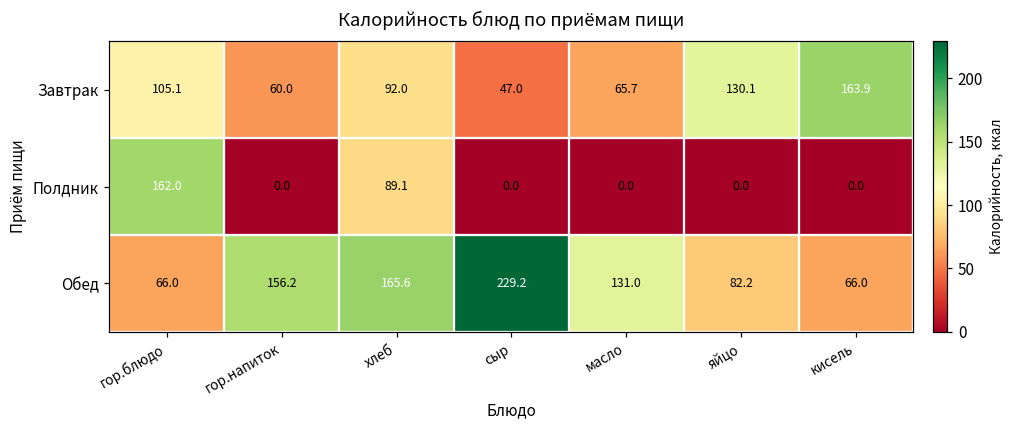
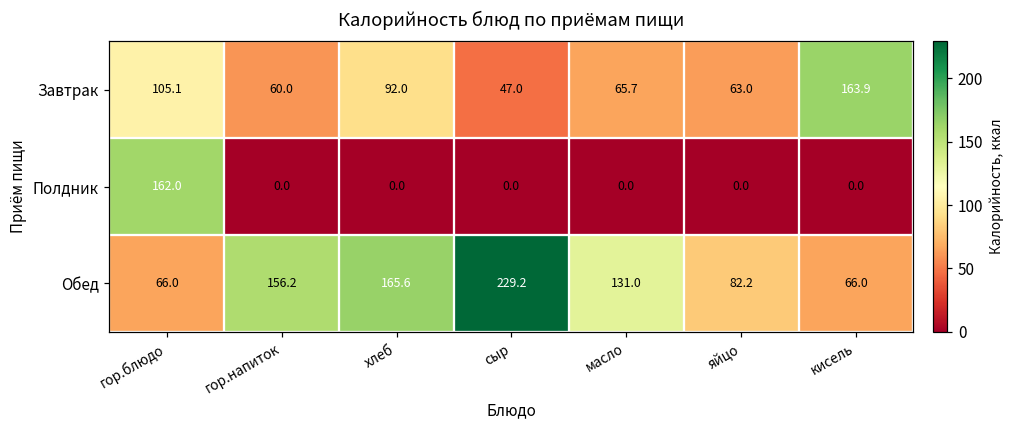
  {
    "Завтрак": {
      "гор.блюдо": 105.1,
      "гор.напиток": 60.0,
      "хлеб": 92.0,
      "сыр": 47.0,
      "масло": 65.7,
-     "яйцо": 130.1,
+     "яйцо": 63.0,
      "кисель": 163.9
    },
    "Полдник": {
      "гор.блюдо": 162.0,
      "гор.напиток": 0.0,
-     "хлеб": 89.1,
+     "хлеб": 0.0,
      "сыр": 0.0,
      "масло": 0.0,
      "яйцо": 0.0,
      "кисель": 0.0
    },
    "Обед": {
      "гор.блюдо": 66.0,
      "гор.напиток": 156.2,
      "хлеб": 165.6,
      "сыр": 229.2,
      "масло": 131.0,
      "яйцо": 82.2,
      "кисель": 66.0
    }
  }
